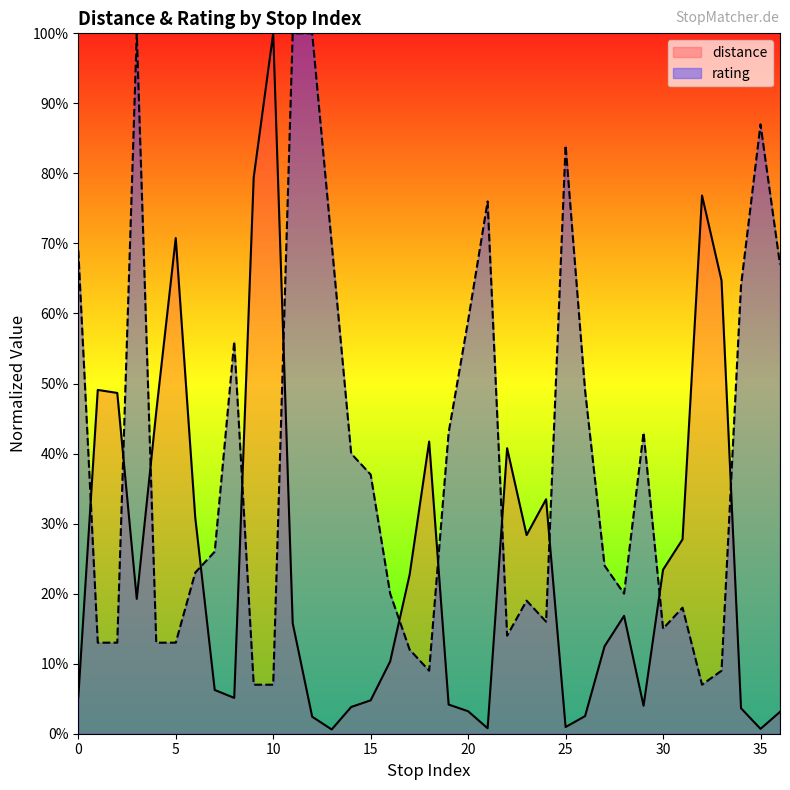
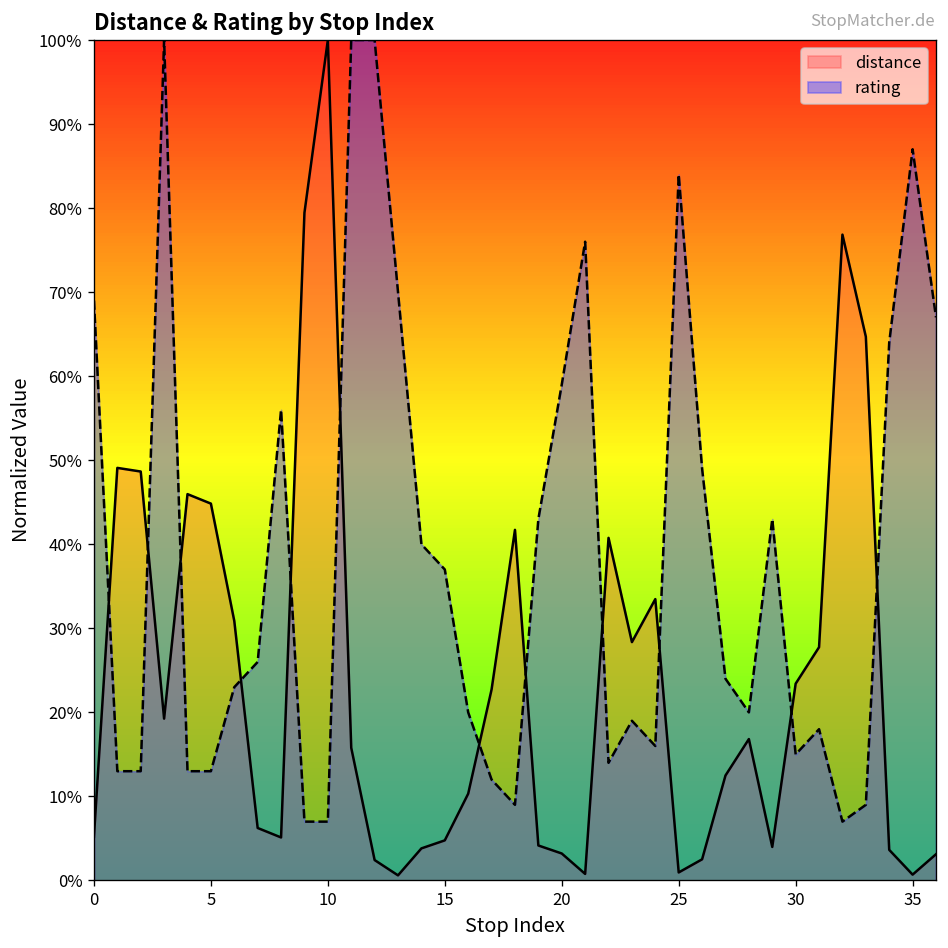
  {
    "distance": {
      "0": "5%",
-     "5": "71%",
+     "5": "45%",
      "10": "100%"
    },
    "rating": {
      "0": "69%",
      "5": "13%",
      "10": "7%"
    }
  }
